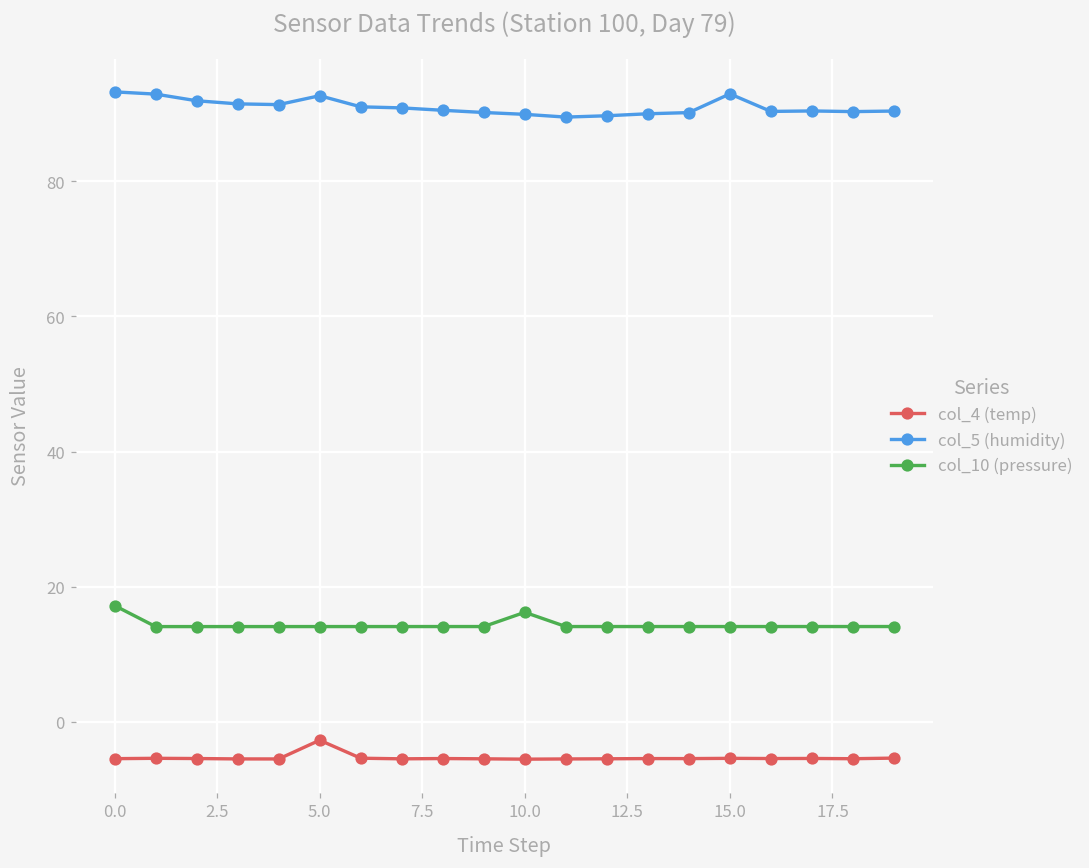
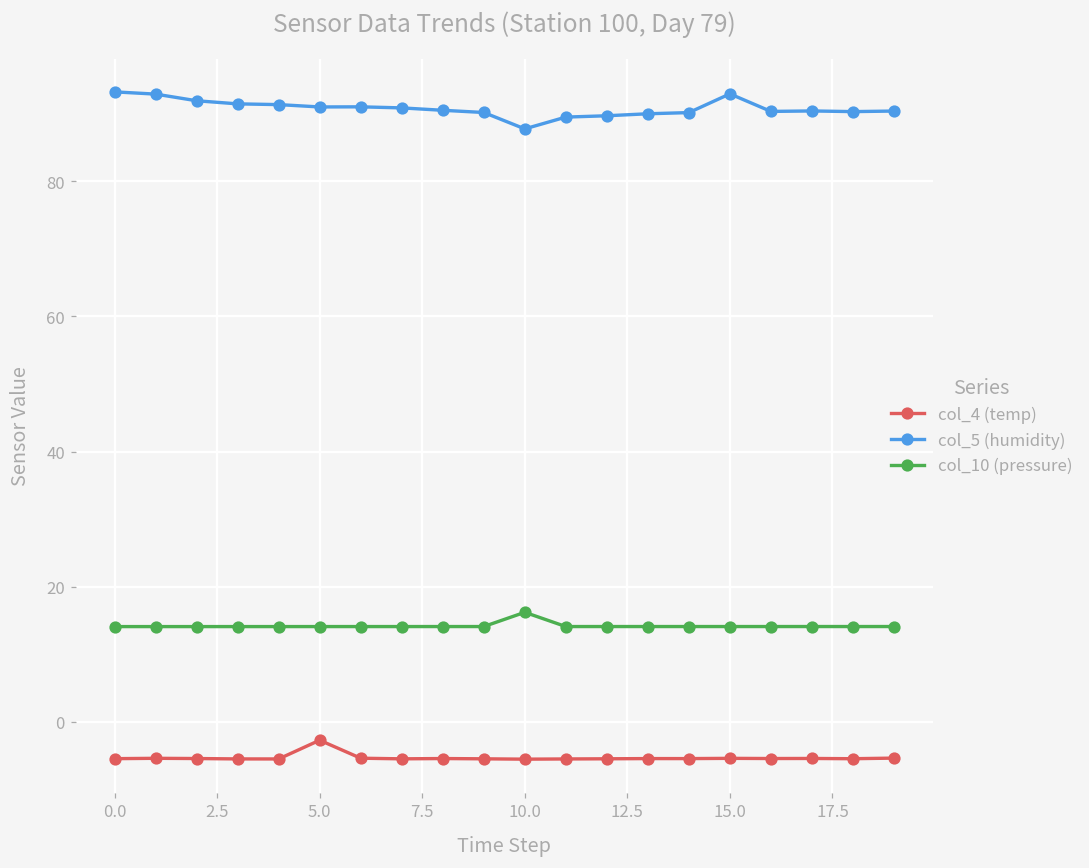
  {
    "col_4 (temp)": {
      "0.0": -5,
      "5.0": -3,
      "10.0": -6,
      "15.0": -5
    },
    "col_5 (humidity)": {
      "0.0": 93,
-     "5.0": 93,
-     "10.0": 90,
+     "5.0": 91,
+     "10.0": 88,
      "15.0": 93
    },
    "col_10 (pressure)": {
-     "0.0": 17,
+     "0.0": 14,
      "5.0": 14,
      "10.0": 16,
      "15.0": 14
    }
  }
